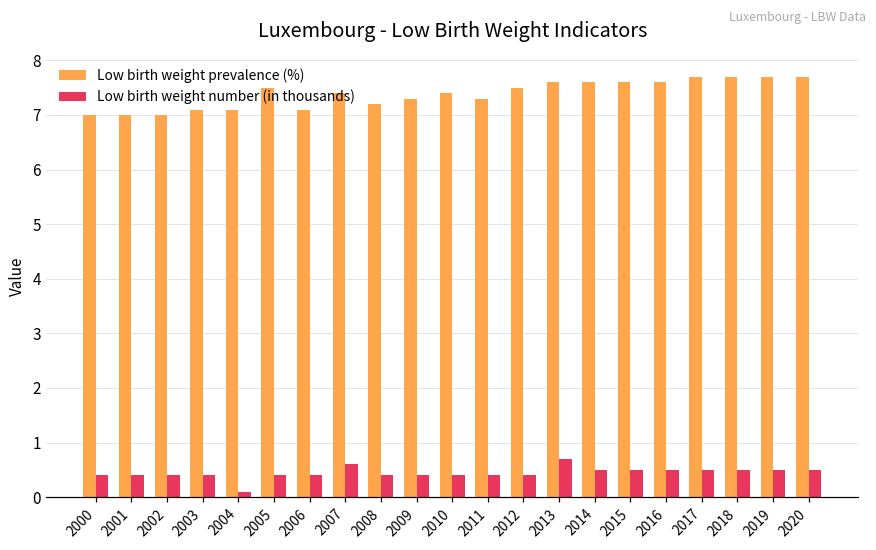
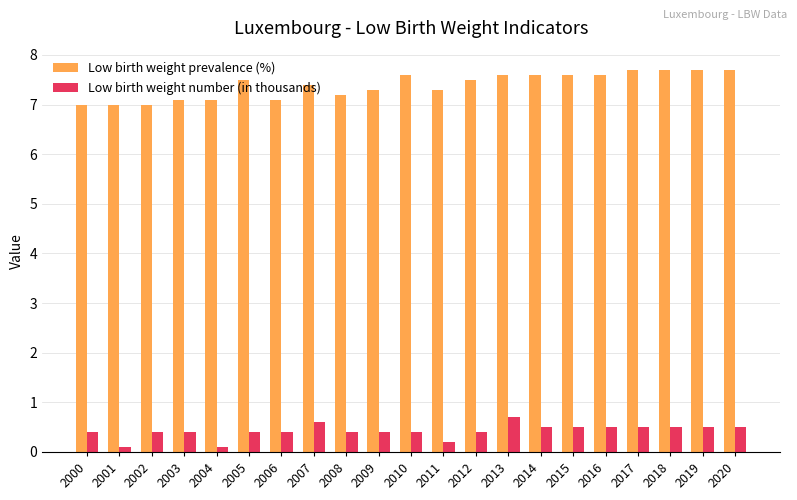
  {
    "Low birth weight prevalence (%)": {
      "2000": 7.0,
      "2001": 7.0,
      "2002": 7.0,
      "2003": 7.1,
      "2004": 7.1,
      "2005": 7.5,
      "2006": 7.1,
      "2007": 7.4,
      "2008": 7.2,
      "2009": 7.3,
-     "2010": 7.4,
+     "2010": 7.6,
      "2011": 7.3,
      "2012": 7.5,
      "2013": 7.6,
      "2014": 7.6,
      "2015": 7.6,
      "2016": 7.6,
      "2017": 7.7,
      "2018": 7.7,
      "2019": 7.7,
      "2020": 7.7
    },
    "Low birth weight number (in thousands)": {
      "2000": 0.4,
-     "2001": 0.4,
+     "2001": 0.1,
      "2002": 0.4,
      "2003": 0.4,
      "2004": 0.1,
      "2005": 0.4,
      "2006": 0.4,
      "2007": 0.6,
      "2008": 0.4,
      "2009": 0.4,
      "2010": 0.4,
-     "2011": 0.4,
+     "2011": 0.2,
      "2012": 0.4,
      "2013": 0.7,
      "2014": 0.5,
      "2015": 0.5,
      "2016": 0.5,
      "2017": 0.5,
      "2018": 0.5,
      "2019": 0.5,
      "2020": 0.5
    }
  }
